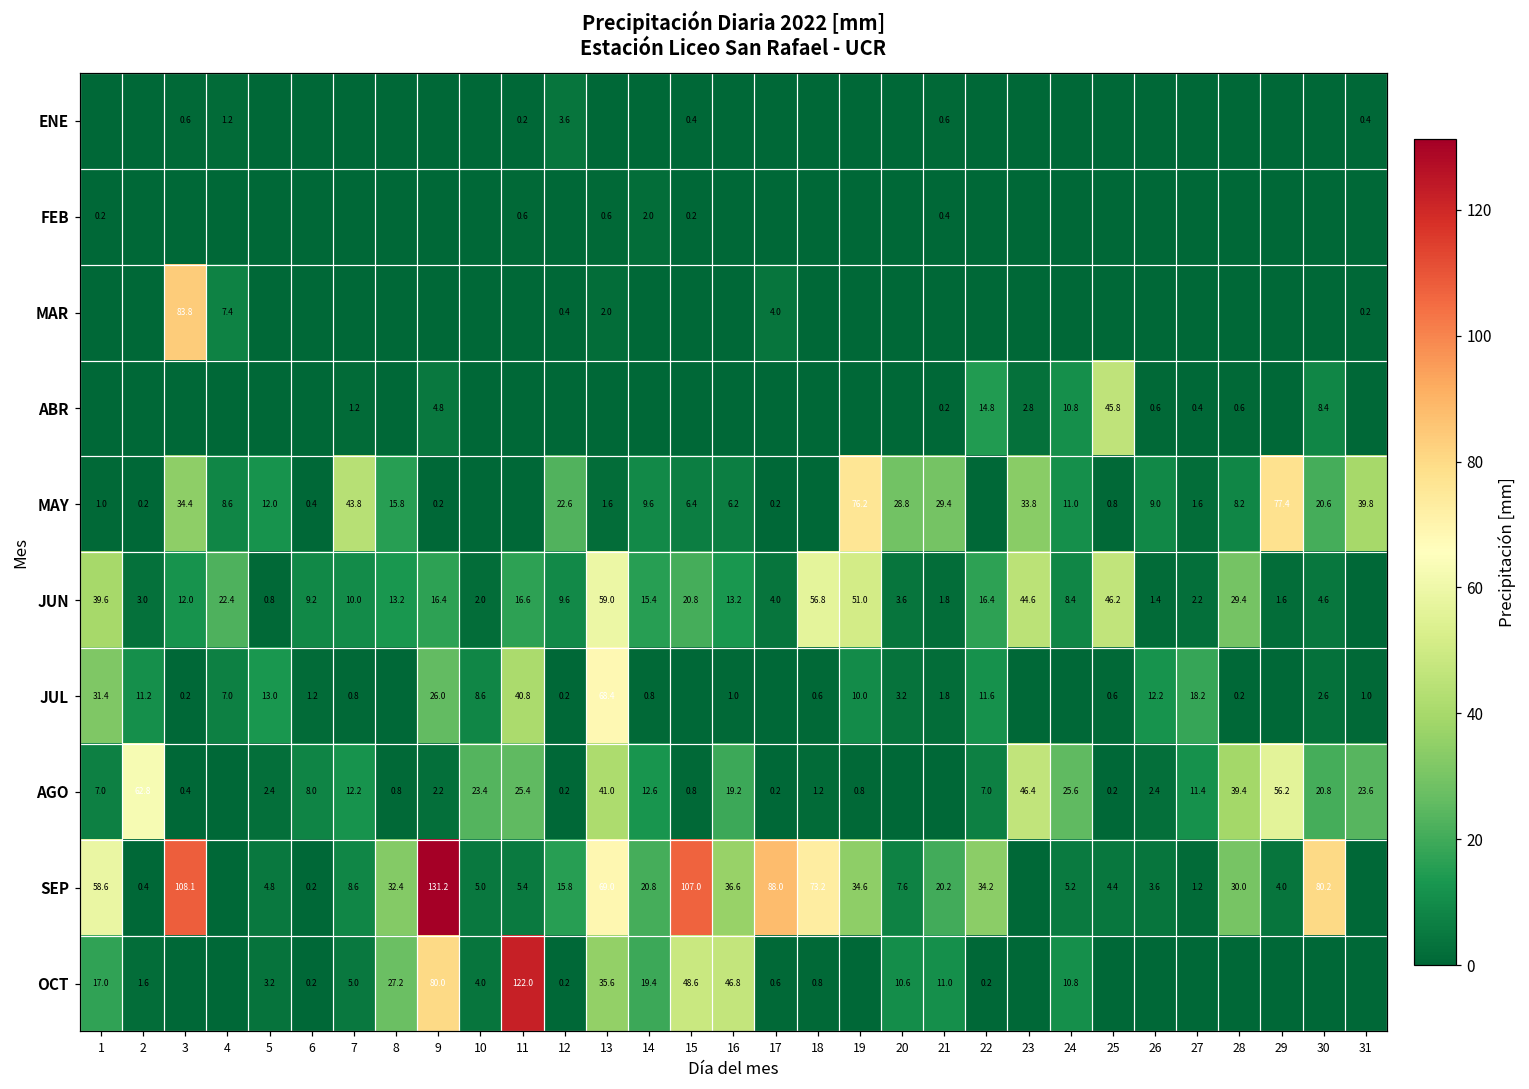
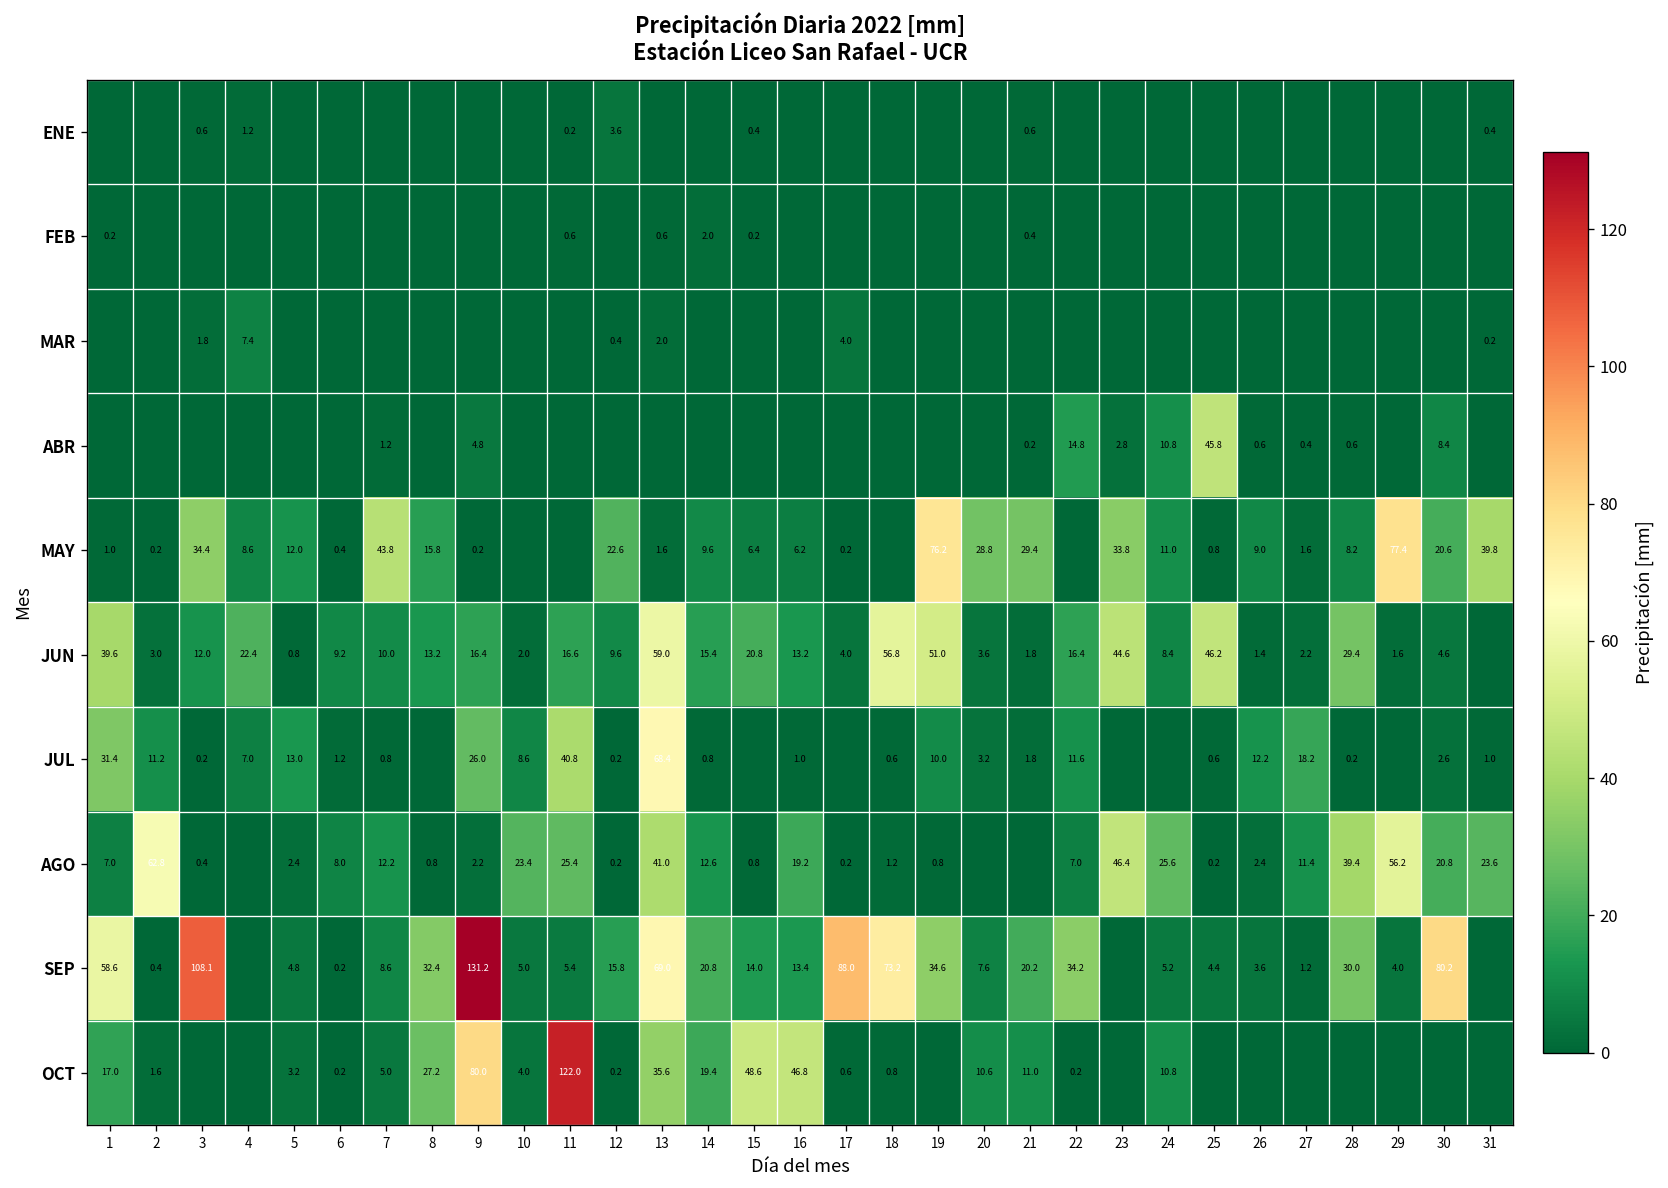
  {
    "ENE": {
      "3": 0.6,
      "4": 1.2,
      "11": 0.2,
      "12": 3.6,
      "15": 0.4,
      "21": 0.6,
      "31": 0.4
    },
    "FEB": {
      "1": 0.2,
      "11": 0.6,
      "13": 0.6,
      "14": 2.0,
      "15": 0.2,
      "21": 0.4
    },
    "MAR": {
-     "3": 83.8,
+     "3": 1.8,
      "4": 7.4,
      "12": 0.4,
      "13": 2.0,
      "17": 4.0,
      "31": 0.2
    },
    "ABR": {
      "7": 1.2,
      "9": 4.8,
      "21": 0.2,
      "22": 14.8,
      "23": 2.8,
      "24": 10.8,
      "25": 45.8,
      "26": 0.6,
      "27": 0.4,
      "28": 0.6,
      "30": 8.4
    },
    "MAY": {
      "1": 1.0,
      "2": 0.2,
      "3": 34.4,
      "4": 8.6,
      "5": 12.0,
      "6": 0.4,
      "7": 43.8,
      "8": 15.8,
      "9": 0.2,
      "12": 22.6,
      "13": 1.6,
      "14": 9.6,
      "15": 6.4,
      "16": 6.2,
      "17": 0.2,
      "19": 76.2,
      "20": 28.8,
      "21": 29.4,
      "23": 33.8,
      "24": 11.0,
      "25": 0.8,
      "26": 9.0,
      "27": 1.6,
      "28": 8.2,
      "29": 77.4,
      "30": 20.6,
      "31": 39.8
    },
    "JUN": {
      "1": 39.6,
      "2": 3.0,
      "3": 12.0,
      "4": 22.4,
      "5": 0.8,
      "6": 9.2,
      "7": 10.0,
      "8": 13.2,
      "9": 16.4,
      "10": 2.0,
      "11": 16.6,
      "12": 9.6,
      "13": 59.0,
      "14": 15.4,
      "15": 20.8,
      "16": 13.2,
      "17": 4.0,
      "18": 56.8,
      "19": 51.0,
      "20": 3.6,
      "21": 1.8,
      "22": 16.4,
      "23": 44.6,
      "24": 8.4,
      "25": 46.2,
      "26": 1.4,
      "27": 2.2,
      "28": 29.4,
      "29": 1.6,
      "30": 4.6
    },
    "JUL": {
      "1": 31.4,
      "2": 11.2,
      "3": 0.2,
      "4": 7.0,
      "5": 13.0,
      "6": 1.2,
      "7": 0.8,
      "9": 26.0,
      "10": 8.6,
      "11": 40.8,
      "12": 0.2,
      "13": 68.4,
      "14": 0.8,
      "16": 1.0,
      "18": 0.6,
      "19": 10.0,
      "20": 3.2,
      "21": 1.8,
      "22": 11.6,
      "25": 0.6,
      "26": 12.2,
      "27": 18.2,
      "28": 0.2,
      "30": 2.6,
      "31": 1.0
    },
    "AGO": {
      "1": 7.0,
      "2": 62.8,
      "3": 0.4,
      "5": 2.4,
      "6": 8.0,
      "7": 12.2,
      "8": 0.8,
      "9": 2.2,
      "10": 23.4,
      "11": 25.4,
      "12": 0.2,
      "13": 41.0,
      "14": 12.6,
      "15": 0.8,
      "16": 19.2,
      "17": 0.2,
      "18": 1.2,
      "19": 0.8,
      "22": 7.0,
      "23": 46.4,
      "24": 25.6,
      "25": 0.2,
      "26": 2.4,
      "27": 11.4,
      "28": 39.4,
      "29": 56.2,
      "30": 20.8,
      "31": 23.6
    },
    "SEP": {
      "1": 58.6,
      "2": 0.4,
      "3": 108.1,
      "5": 4.8,
      "6": 0.2,
      "7": 8.6,
      "8": 32.4,
      "9": 131.2,
      "10": 5.0,
      "11": 5.4,
      "12": 15.8,
      "13": 69.0,
      "14": 20.8,
-     "15": 107.0,
-     "16": 36.6,
+     "15": 14.0,
+     "16": 13.4,
      "17": 88.0,
      "18": 73.2,
      "19": 34.6,
      "20": 7.6,
      "21": 20.2,
      "22": 34.2,
      "24": 5.2,
      "25": 4.4,
      "26": 3.6,
      "27": 1.2,
      "28": 30.0,
      "29": 4.0,
      "30": 80.2
    },
    "OCT": {
      "1": 17.0,
      "2": 1.6,
      "5": 3.2,
      "6": 0.2,
      "7": 5.0,
      "8": 27.2,
      "9": 80.0,
      "10": 4.0,
      "11": 122.0,
      "12": 0.2,
      "13": 35.6,
      "14": 19.4,
      "15": 48.6,
      "16": 46.8,
      "17": 0.6,
      "18": 0.8,
      "20": 10.6,
      "21": 11.0,
      "22": 0.2,
      "24": 10.8
    }
  }
